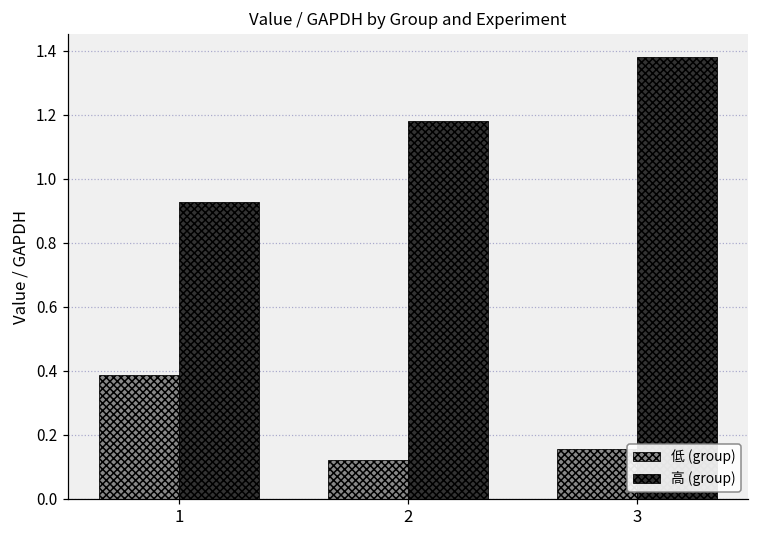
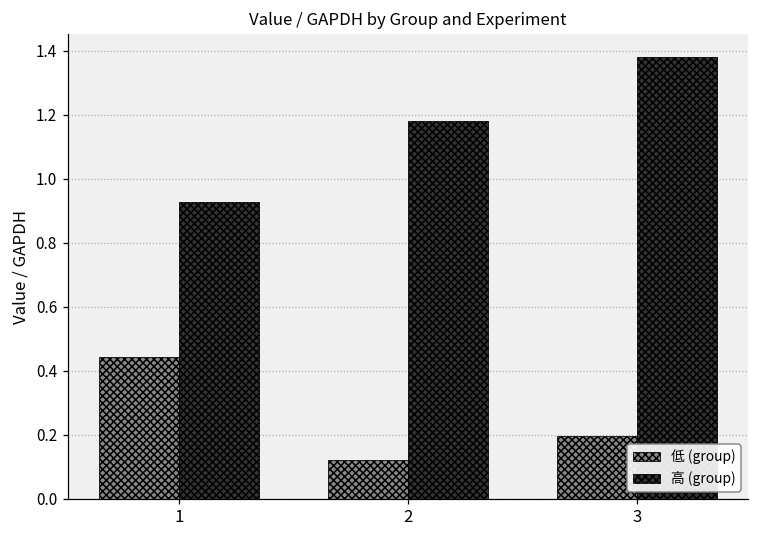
  {
    "低 (group)": {
-     "1": 0.39,
+     "1": 0.44,
      "2": 0.12,
-     "3": 0.16
+     "3": 0.19
    },
    "高 (group)": {
      "1": 0.93,
      "2": 1.18,
      "3": 1.38
    }
  }
